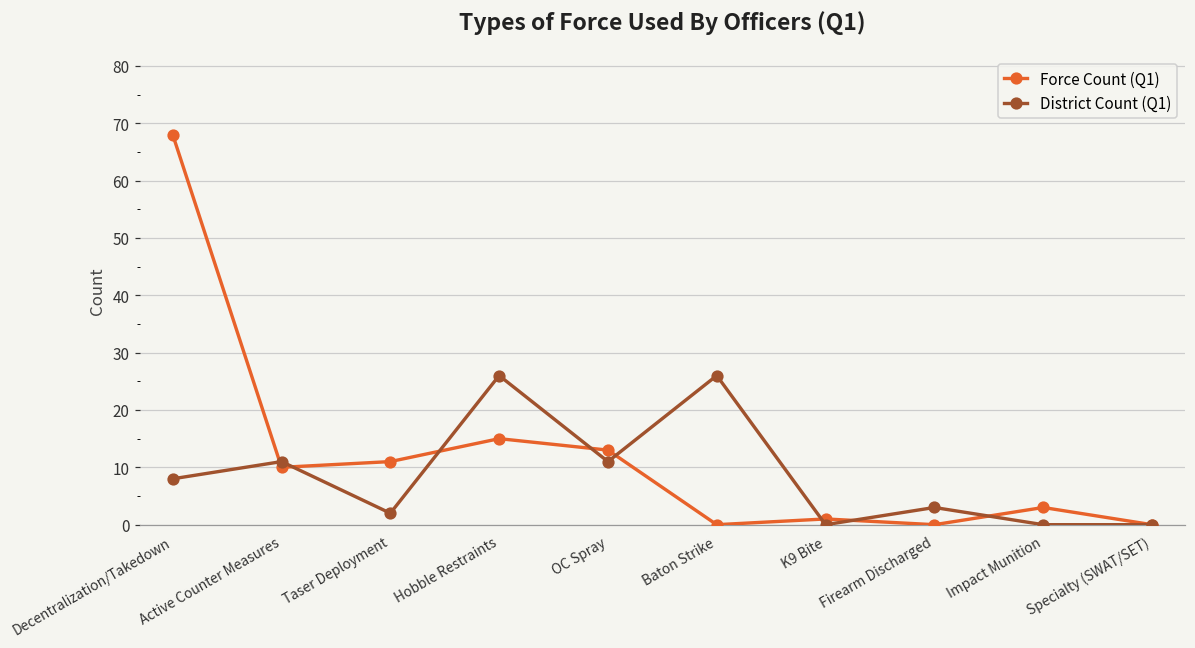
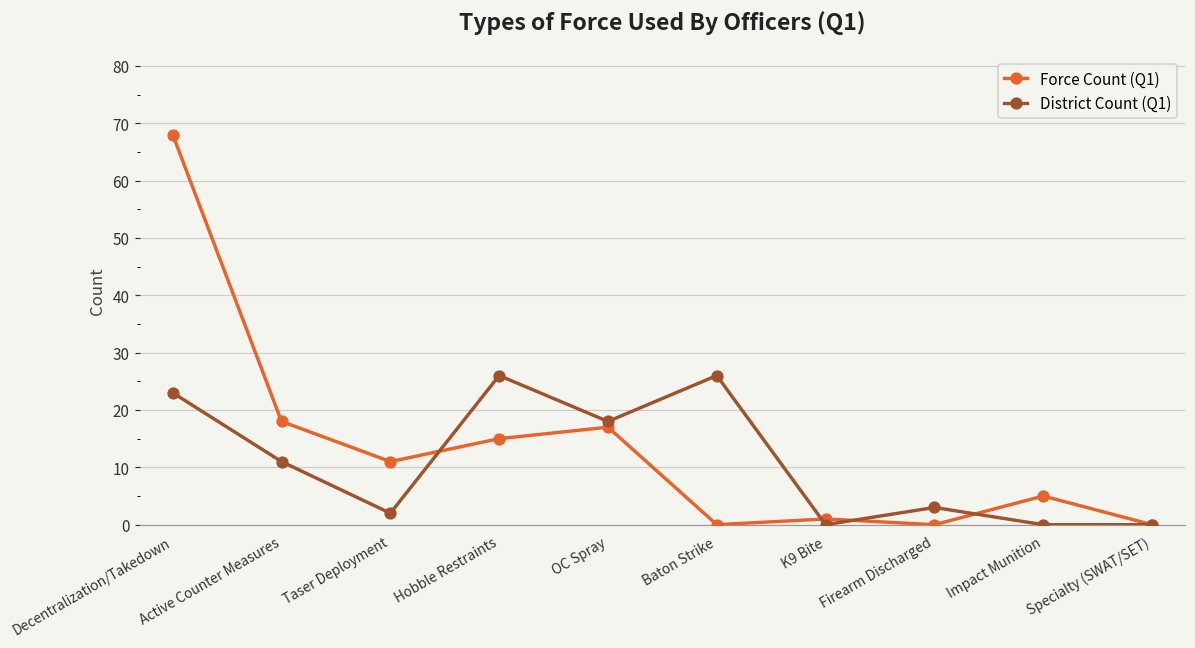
  {
    "Force Count (Q1)": {
      "Decentralization/Takedown": 68,
-     "Active Counter Measures": 10,
+     "Active Counter Measures": 18,
      "Taser Deployment": 11,
      "Hobble Restraints": 15,
-     "OC Spray": 13,
+     "OC Spray": 17,
      "Baton Strike": 0,
      "K9 Bite": 1,
      "Firearm Discharged": 0,
-     "Impact Munition": 3
+     "Impact Munition": 5
    },
    "District Count (Q1)": {
-     "Decentralization/Takedown": 8,
+     "Decentralization/Takedown": 23,
      "Active Counter Measures": 11,
      "Taser Deployment": 2,
      "Hobble Restraints": 26,
-     "OC Spray": 11,
+     "OC Spray": 18,
      "Baton Strike": 26,
      "K9 Bite": 0,
      "Firearm Discharged": 3,
      "Impact Munition": 0
    }
  }
